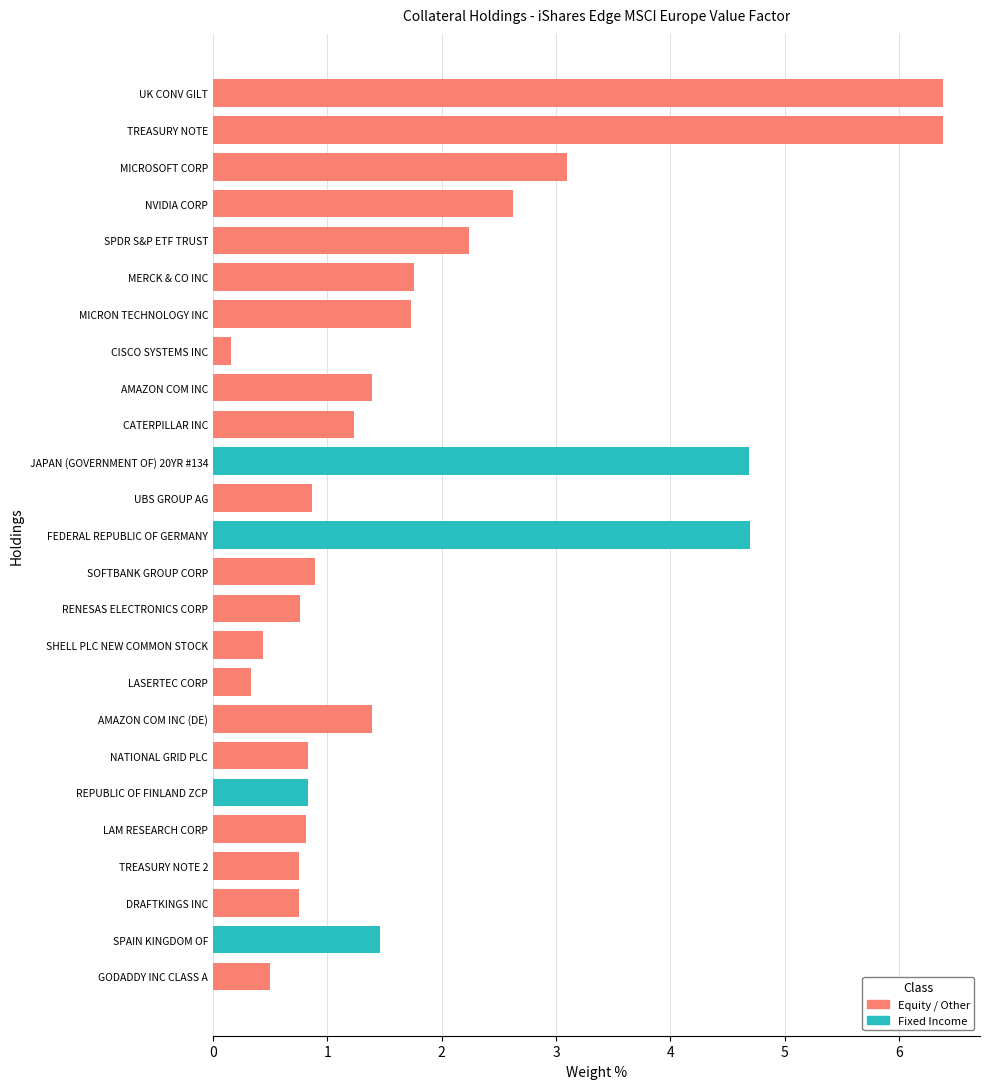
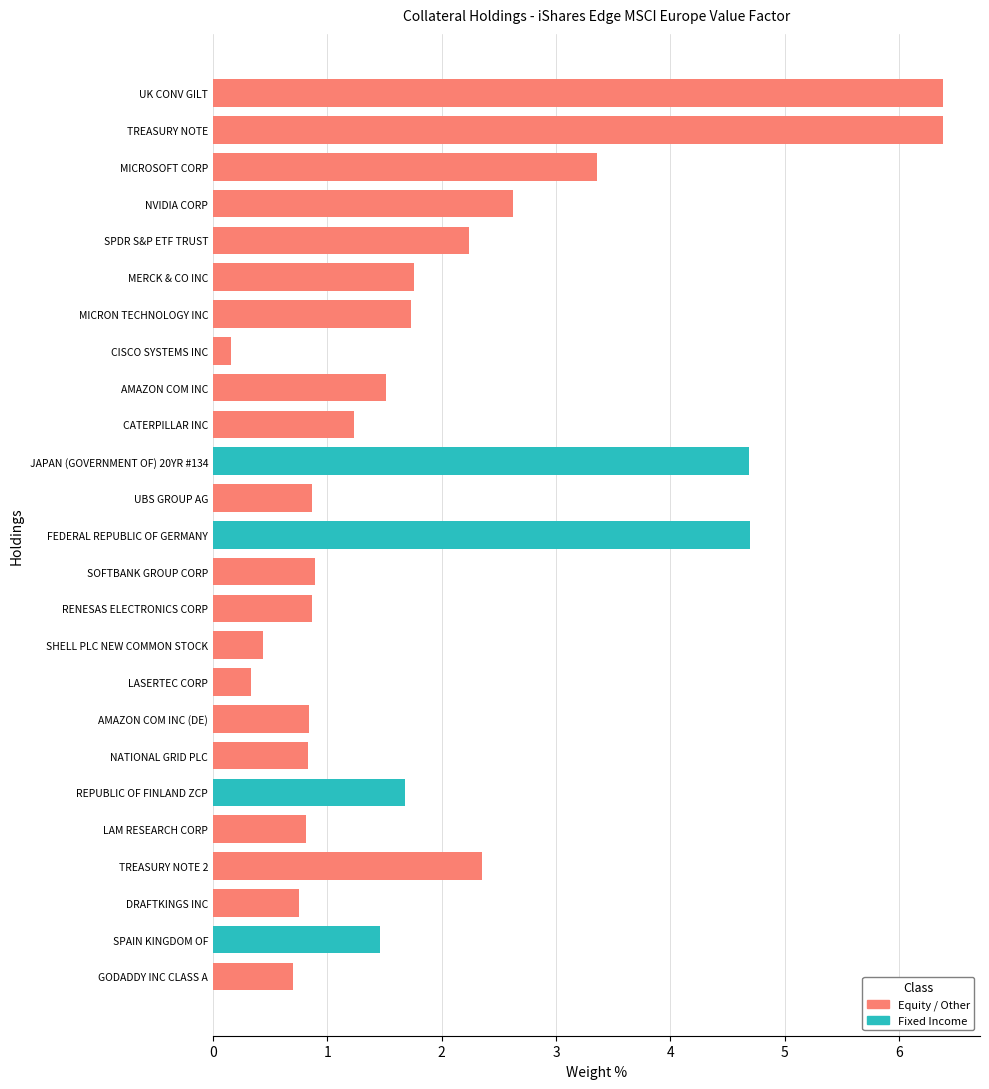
  {
    "UK CONV GILT": 6.39,
    "TREASURY NOTE": 6.39,
-   "MICROSOFT CORP": 3.10,
+   "MICROSOFT CORP": 3.36,
    "NVIDIA CORP": 2.62,
    "SPDR S&P ETF TRUST": 2.24,
    "MERCK & CO INC": 1.76,
    "MICRON TECHNOLOGY INC": 1.73,
    "CISCO SYSTEMS INC": 0.16,
-   "AMAZON COM INC": 1.39,
+   "AMAZON COM INC": 1.51,
    "CATERPILLAR INC": 1.23,
    "JAPAN (GOVERNMENT OF) 20YR #134": 4.69,
    "UBS GROUP AG": 0.87,
    "FEDERAL REPUBLIC OF GERMANY": 4.70,
    "SOFTBANK GROUP CORP": 0.89,
-   "RENESAS ELECTRONICS CORP": 0.76,
+   "RENESAS ELECTRONICS CORP": 0.87,
    "SHELL PLC NEW COMMON STOCK": 0.44,
    "LASERTEC CORP": 0.33,
-   "AMAZON COM INC (DE)": 1.39,
+   "AMAZON COM INC (DE)": 0.84,
    "NATIONAL GRID PLC": 0.83,
-   "REPUBLIC OF FINLAND ZCP": 0.83,
+   "REPUBLIC OF FINLAND ZCP": 1.68,
    "LAM RESEARCH CORP": 0.81,
-   "TREASURY NOTE 2": 0.75,
+   "TREASURY NOTE 2": 2.35,
    "DRAFTKINGS INC": 0.75,
    "SPAIN KINGDOM OF": 1.46,
-   "GODADDY INC CLASS A": 0.5
+   "GODADDY INC CLASS A": 0.7
  }
